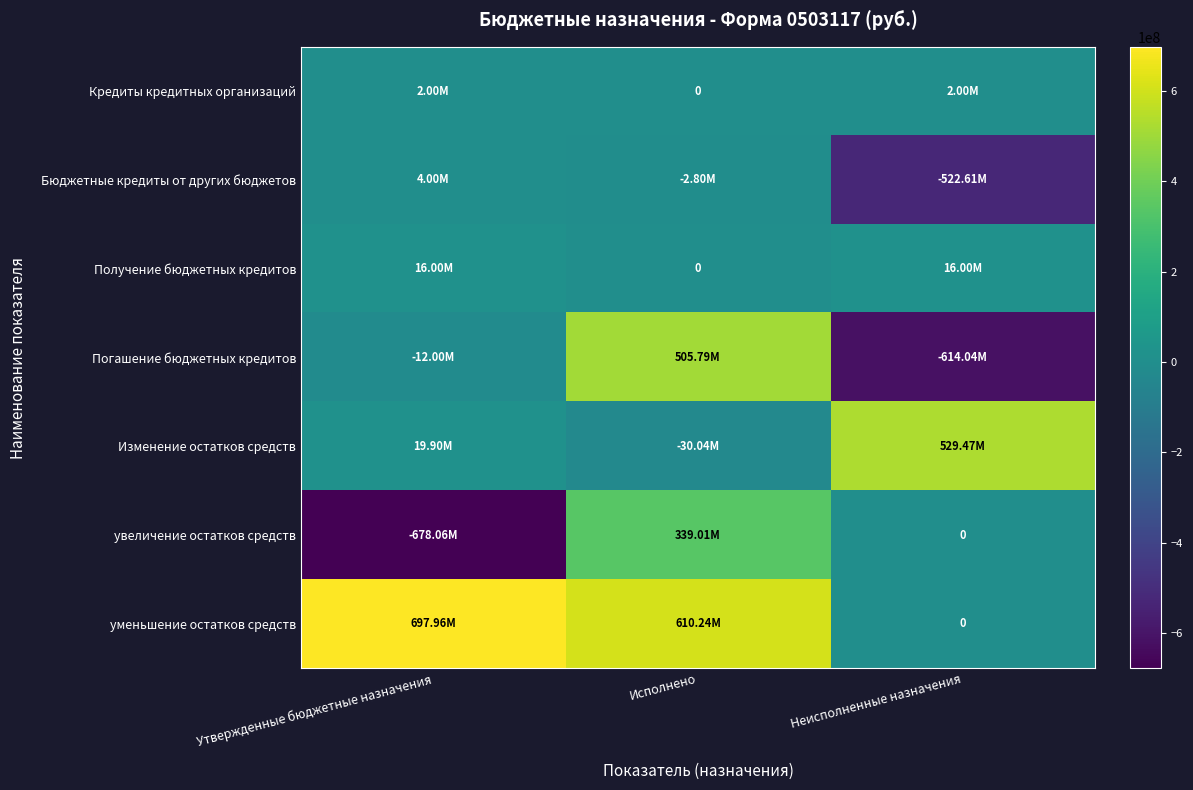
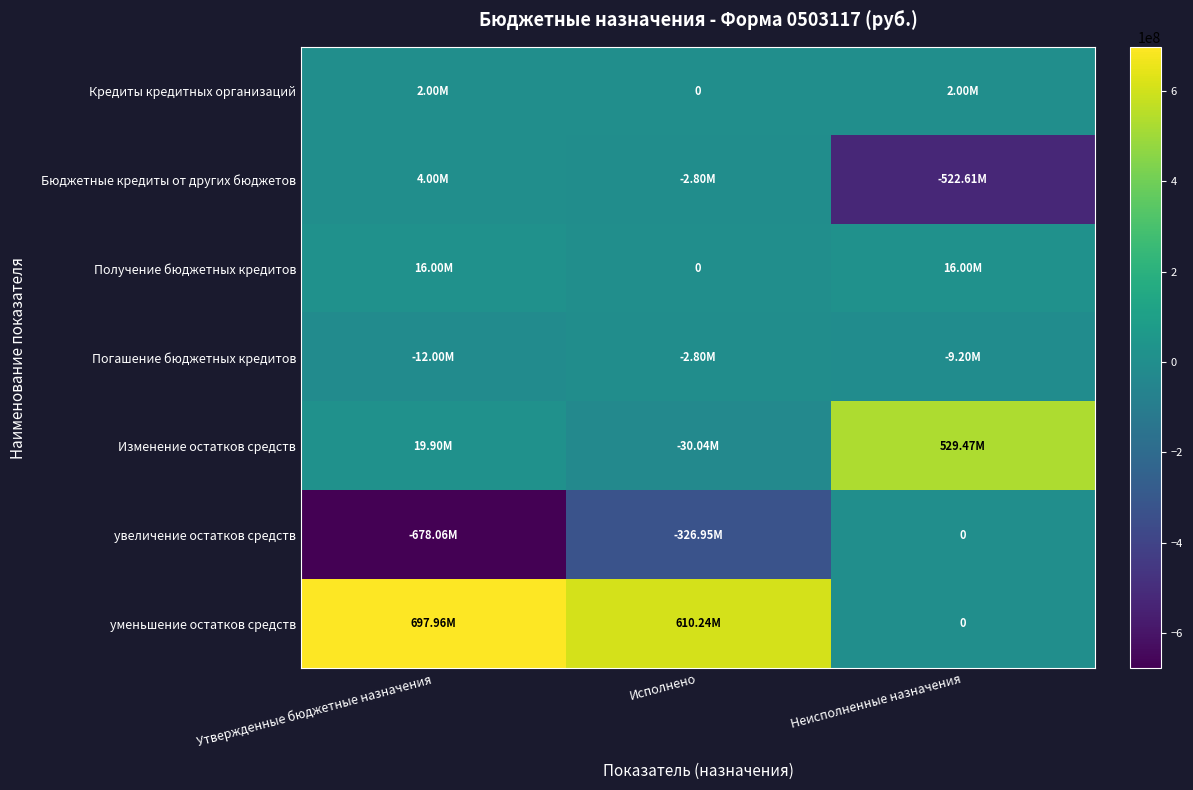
  {
    "Кредиты кредитных организаций": {
      "Утвержденные бюджетные назначения": "2.00M",
      "Исполнено": "0",
      "Неисполненные назначения": "2.00M"
    },
    "Бюджетные кредиты от других бюджетов": {
      "Утвержденные бюджетные назначения": "4.00M",
      "Исполнено": "-2.80M",
      "Неисполненные назначения": "-522.61M"
    },
    "Получение бюджетных кредитов": {
      "Утвержденные бюджетные назначения": "16.00M",
      "Исполнено": "0",
      "Неисполненные назначения": "16.00M"
    },
    "Погашение бюджетных кредитов": {
      "Утвержденные бюджетные назначения": "-12.00M",
-     "Исполнено": "505.79M",
-     "Неисполненные назначения": "-614.04M"
+     "Исполнено": "-2.80M",
+     "Неисполненные назначения": "-9.20M"
    },
    "Изменение остатков средств": {
      "Утвержденные бюджетные назначения": "19.90M",
      "Исполнено": "-30.04M",
      "Неисполненные назначения": "529.47M"
    },
    "увеличение остатков средств": {
      "Утвержденные бюджетные назначения": "-678.06M",
-     "Исполнено": "339.01M",
+     "Исполнено": "-326.95M",
      "Неисполненные назначения": "0"
    },
    "уменьшение остатков средств": {
      "Утвержденные бюджетные назначения": "697.96M",
      "Исполнено": "610.24M",
      "Неисполненные назначения": "0"
    }
  }
